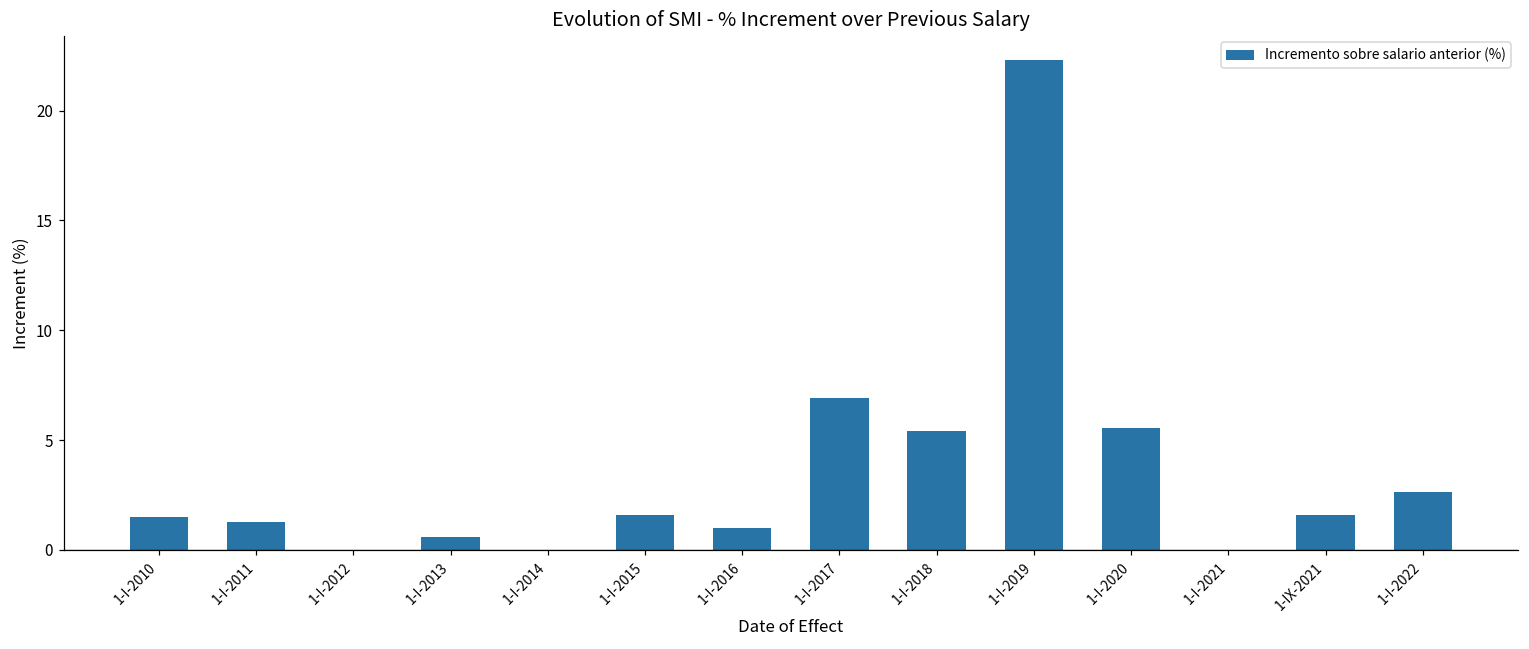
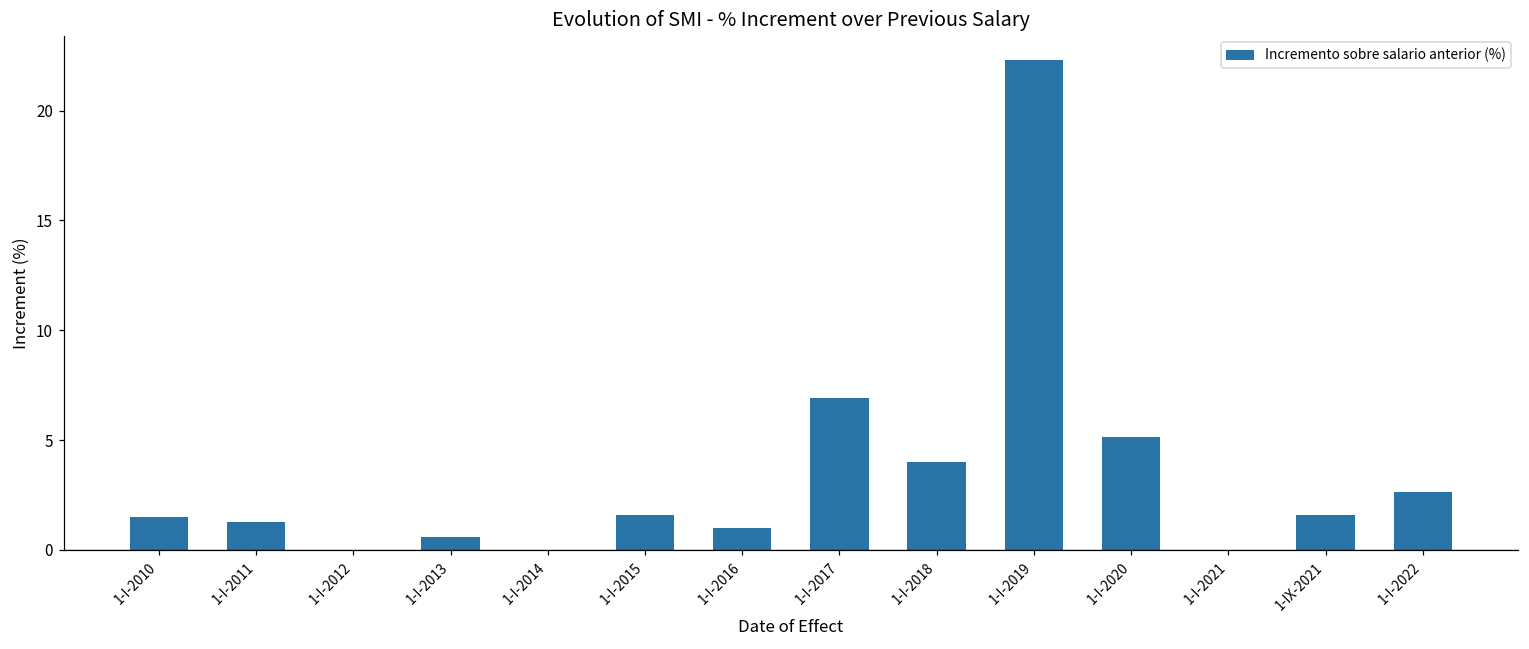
  {
    "1-I-2010": 1.5,
    "1-I-2011": 1.3,
    "1-I-2012": 0.0,
    "1-I-2013": 0.6,
    "1-I-2014": 0.0,
    "1-I-2015": 1.6,
    "1-I-2016": 1.0,
    "1-I-2017": 6.9,
-   "1-I-2018": 5.4,
+   "1-I-2018": 4.0,
    "1-I-2019": 22.3,
-   "1-I-2020": 5.6,
+   "1-I-2020": 5.1,
    "1-I-2021": 0.0,
    "1-IX-2021": 1.6,
    "1-I-2022": 2.7
  }
